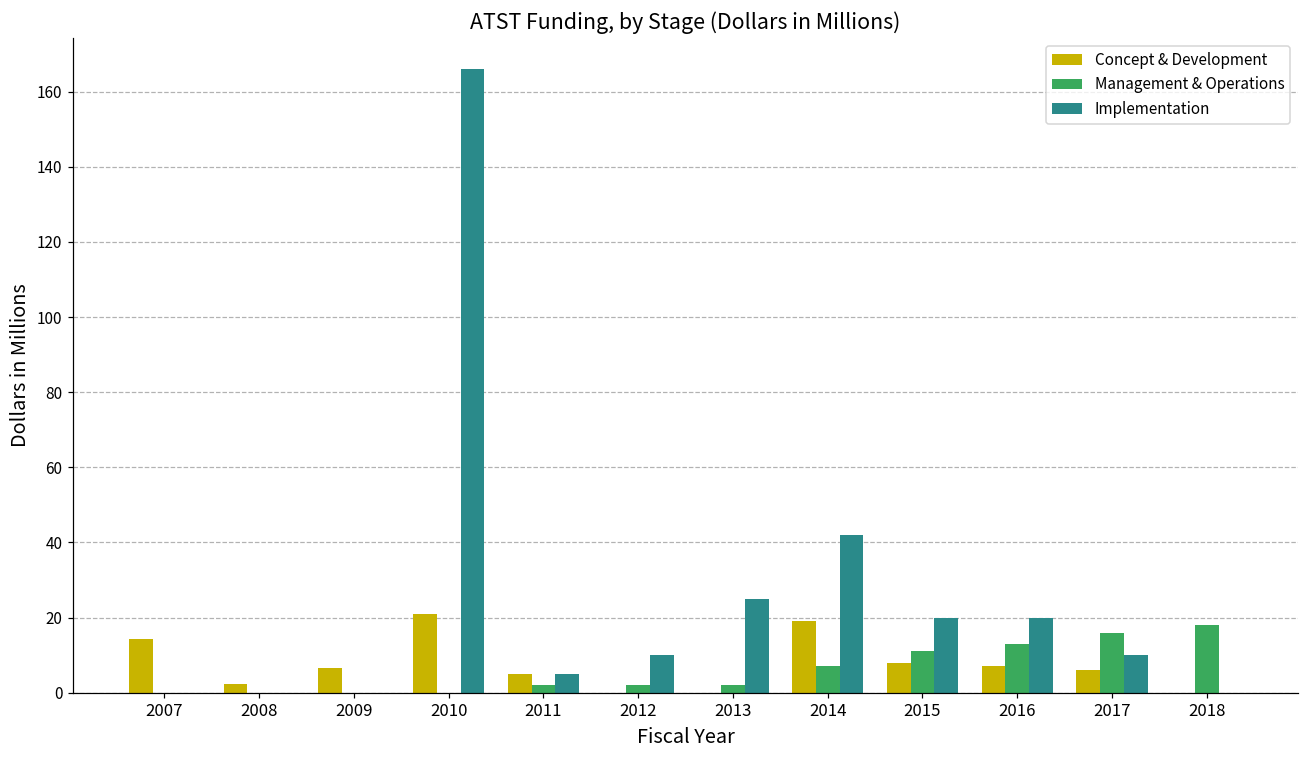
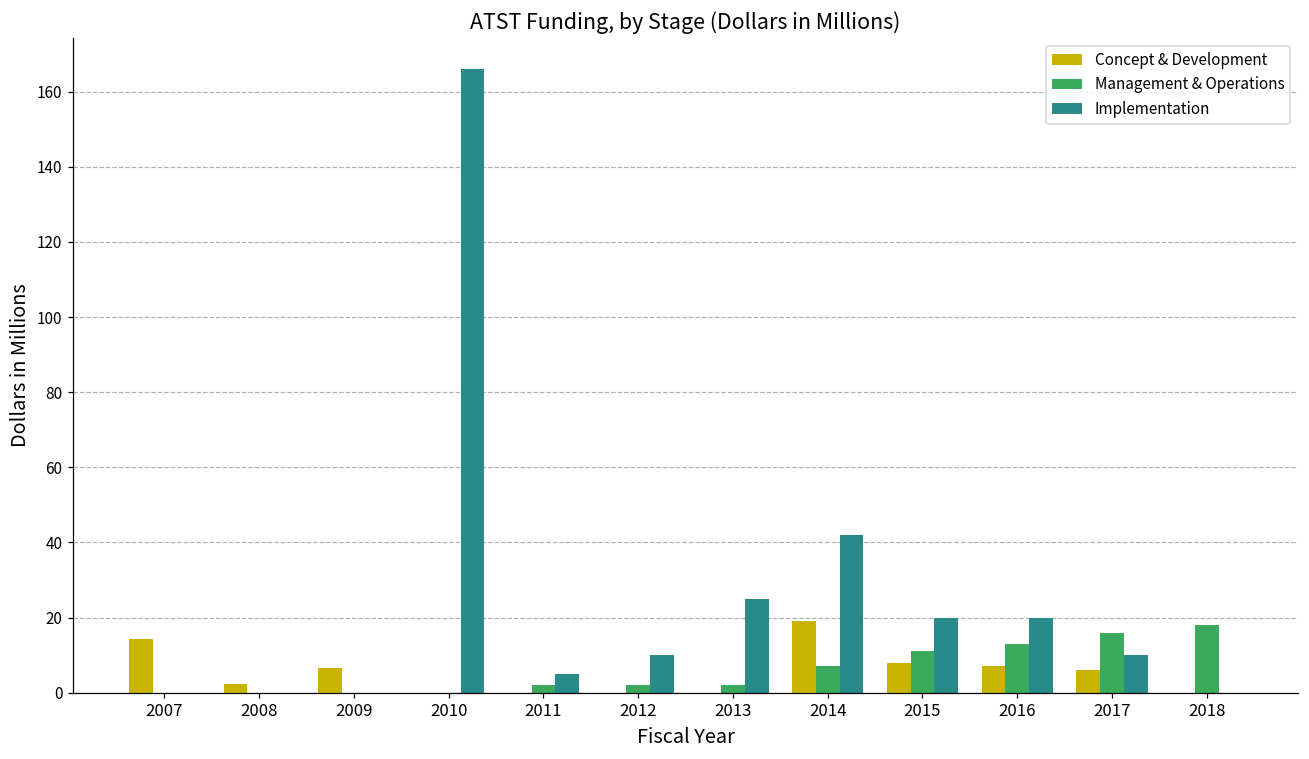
  {
    "Concept & Development": {
      "2007": 14,
      "2008": 2,
      "2009": 7,
-     "2010": 21,
-     "2011": 5,
+     "2010": 0,
+     "2011": 0,
      "2012": 0,
      "2013": 0,
      "2014": 19,
      "2015": 8,
      "2016": 7,
      "2017": 6,
      "2018": 0
    }
  }
